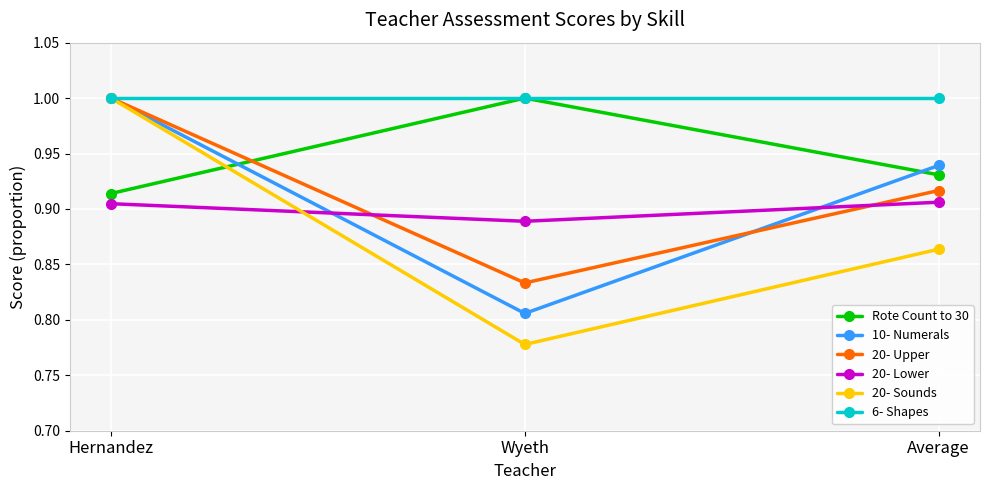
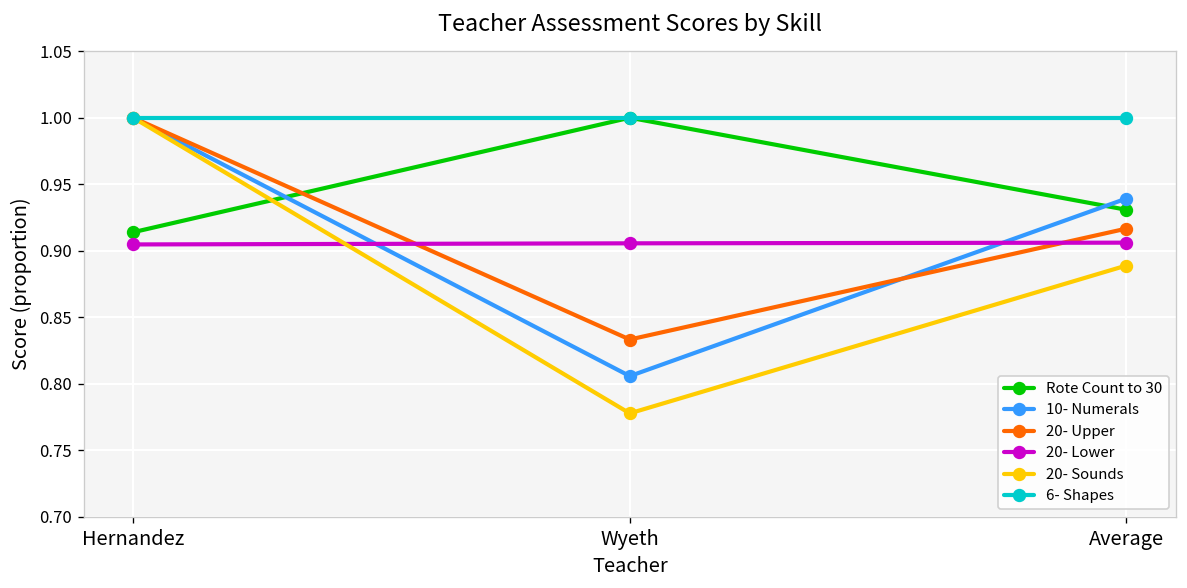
  {
    "Rote Count to 30": {
      "Hernandez": 0.914,
      "Average": 0.931
    },
    "10- Numerals": {
      "Wyeth": 0.806,
      "Average": 0.939
    },
    "20- Upper": {
      "Wyeth": 0.833,
      "Average": 0.917
    },
    "20- Lower": {
      "Hernandez": 0.905,
-     "Wyeth": 0.889,
+     "Wyeth": 0.906,
      "Average": 0.906
    },
    "20- Sounds": {
      "Wyeth": 0.778,
-     "Average": 0.864
+     "Average": 0.889
    },
    "6- Shapes": {
      "Average": 1.000
    }
  }
